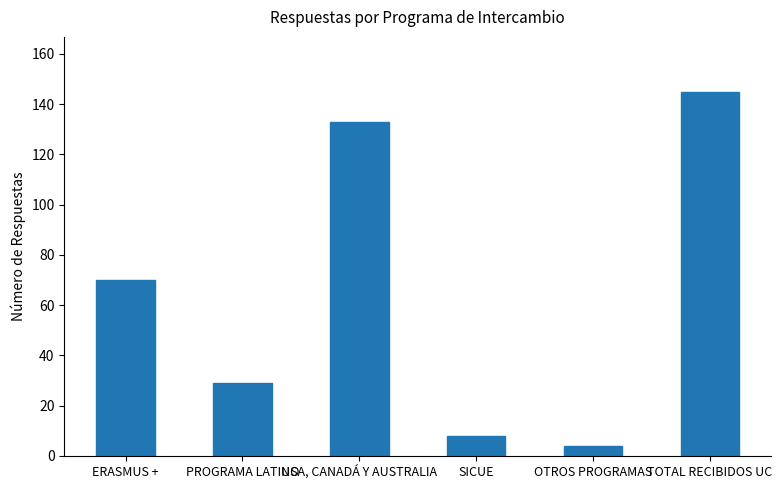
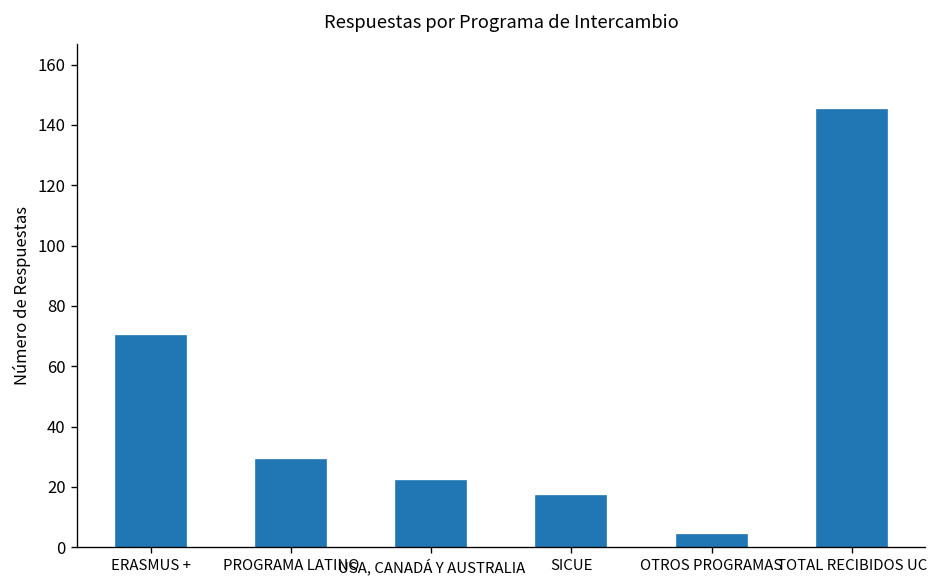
  {
    "ERASMUS +": 70,
-   "USA, CANADÁ Y AUSTRALIA": 133,
-   "SICUE": 8,
+   "USA, CANADÁ Y AUSTRALIA": 22,
+   "SICUE": 17,
    "OTROS PROGRAMAS": 4,
    "TOTAL RECIBIDOS UC": 145
  }
